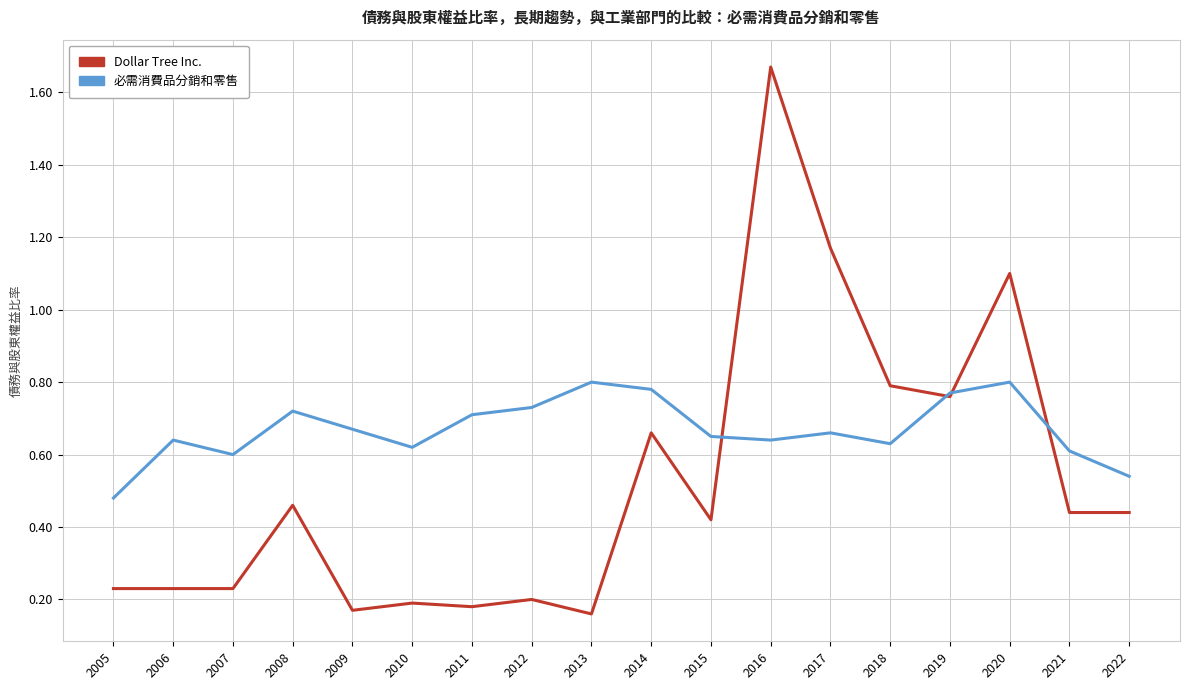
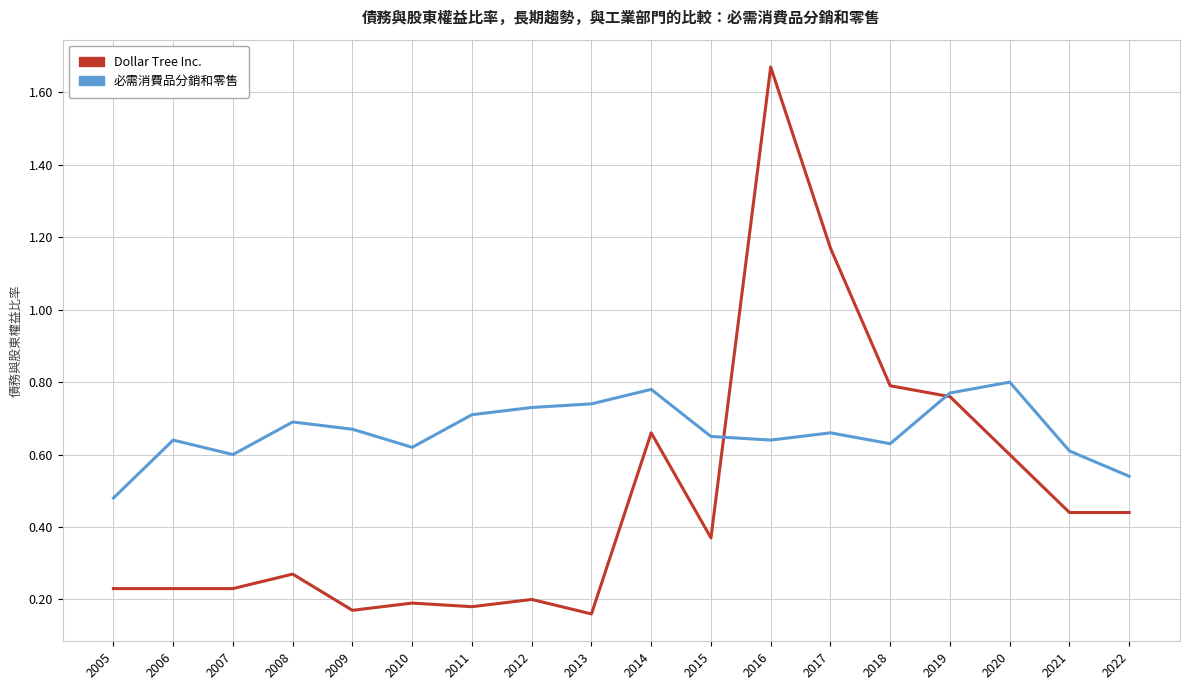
  {
    "Dollar Tree Inc.": {
      "2005": 0.23,
      "2006": 0.23,
      "2007": 0.23,
-     "2008": 0.46,
+     "2008": 0.27,
      "2009": 0.17,
      "2010": 0.19,
      "2011": 0.18,
      "2012": 0.20,
      "2013": 0.16,
      "2014": 0.66,
-     "2015": 0.42,
+     "2015": 0.37,
      "2016": 1.67,
      "2017": 1.17,
      "2018": 0.79,
      "2019": 0.76,
-     "2020": 1.1,
+     "2020": 0.6,
      "2021": 0.44,
      "2022": 0.44
    },
    "必需消費品分銷和零售": {
      "2005": 0.48,
      "2006": 0.64,
      "2007": 0.60,
-     "2008": 0.72,
+     "2008": 0.69,
      "2009": 0.67,
      "2010": 0.62,
      "2011": 0.71,
      "2012": 0.73,
-     "2013": 0.80,
+     "2013": 0.74,
      "2014": 0.78,
      "2015": 0.65,
      "2016": 0.64,
      "2017": 0.66,
      "2018": 0.63,
      "2019": 0.77,
      "2020": 0.80,
      "2021": 0.61,
      "2022": 0.54
    }
  }
